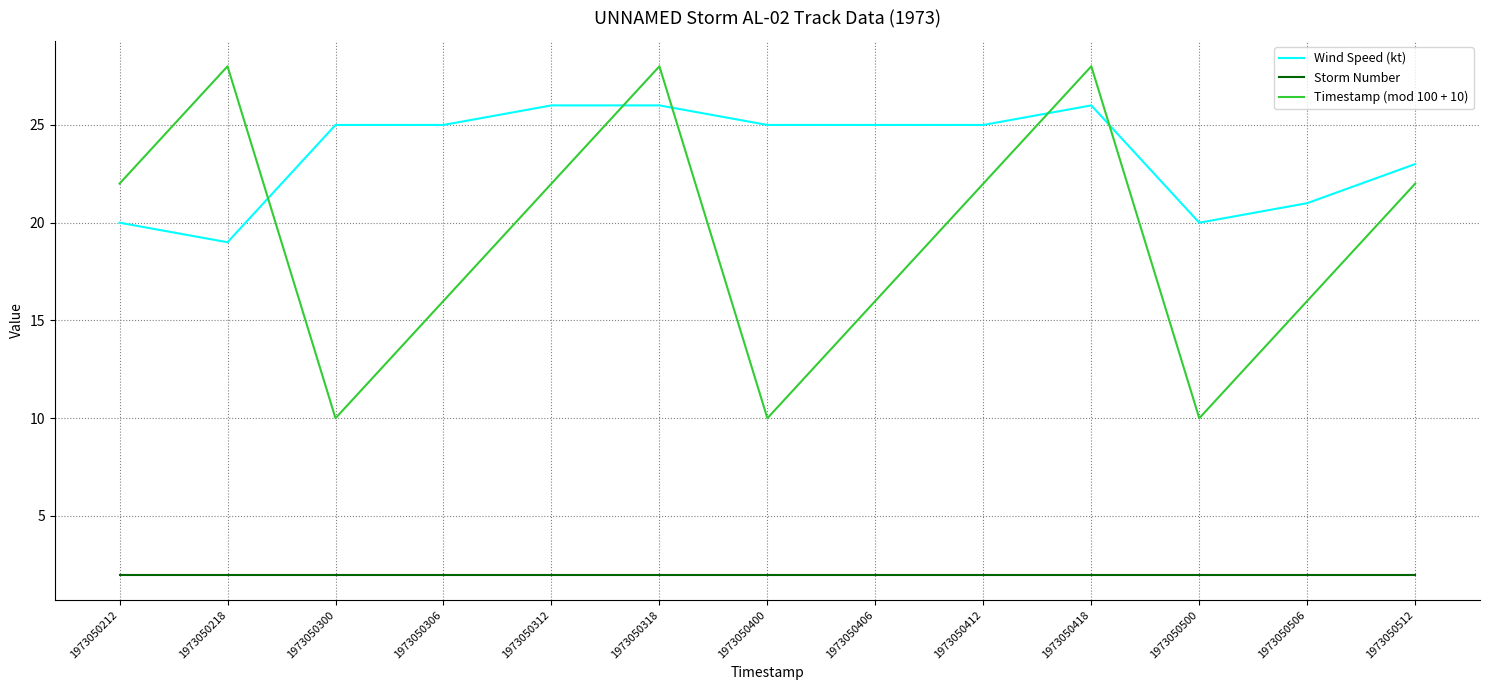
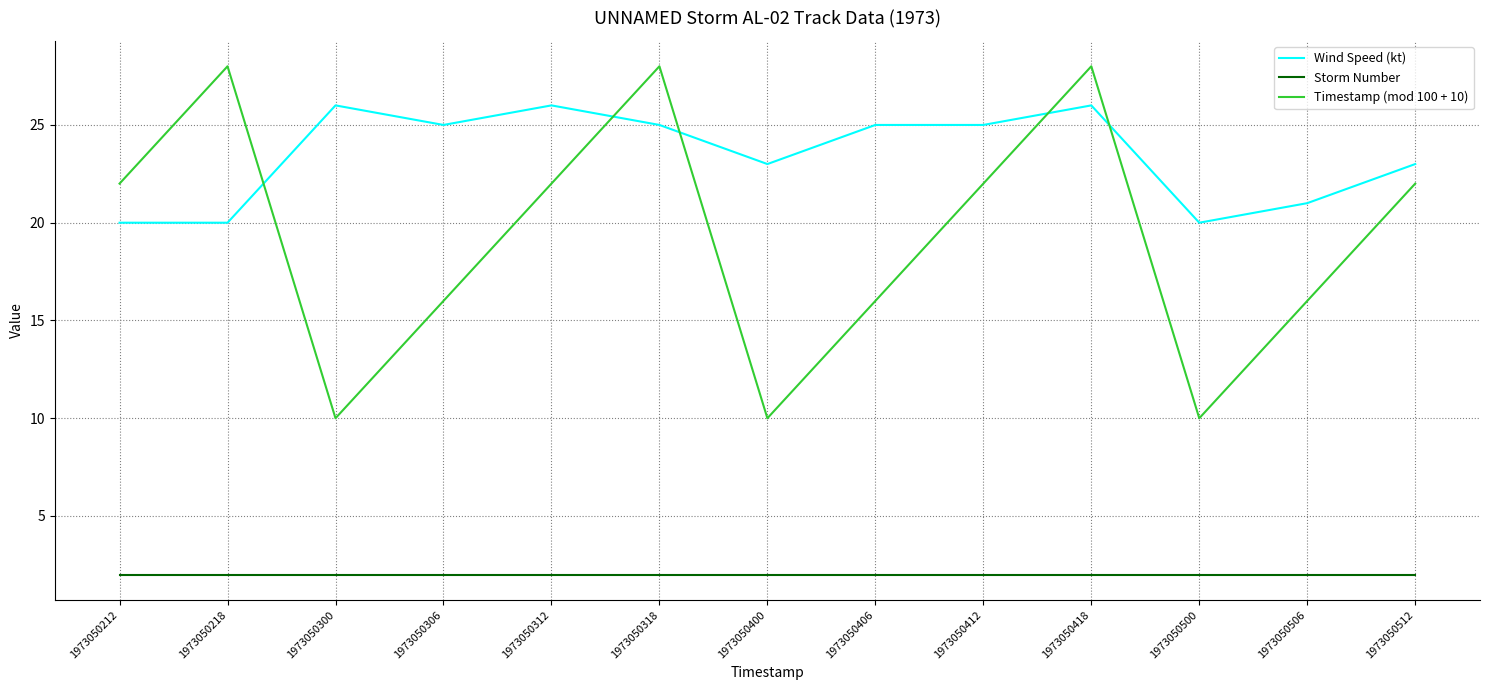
  {
    "Wind Speed (kt)": {
      "1973050212": 20,
-     "1973050218": 19,
-     "1973050300": 25,
+     "1973050218": 20,
+     "1973050300": 26,
      "1973050306": 25,
      "1973050312": 26,
-     "1973050318": 26,
-     "1973050400": 25,
+     "1973050318": 25,
+     "1973050400": 23,
      "1973050406": 25,
      "1973050412": 25,
      "1973050418": 26,
      "1973050500": 20,
      "1973050506": 21,
      "1973050512": 23
    },
    "Storm Number": {
      "1973050212": 2,
      "1973050218": 2,
      "1973050300": 2,
      "1973050306": 2,
      "1973050312": 2,
      "1973050318": 2,
      "1973050400": 2,
      "1973050406": 2,
      "1973050412": 2,
      "1973050418": 2,
      "1973050500": 2,
      "1973050506": 2,
      "1973050512": 2
    },
    "Timestamp (mod 100 + 10)": {
      "1973050212": 22,
      "1973050218": 28,
      "1973050300": 10,
      "1973050306": 16,
      "1973050312": 22,
      "1973050318": 28,
      "1973050400": 10,
      "1973050406": 16,
      "1973050412": 22,
      "1973050418": 28,
      "1973050500": 10,
      "1973050506": 16,
      "1973050512": 22
    }
  }
